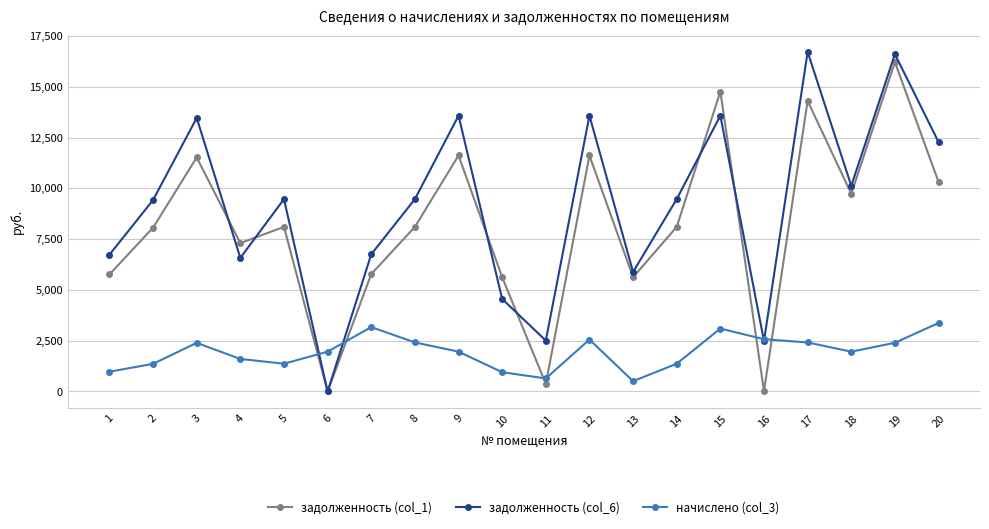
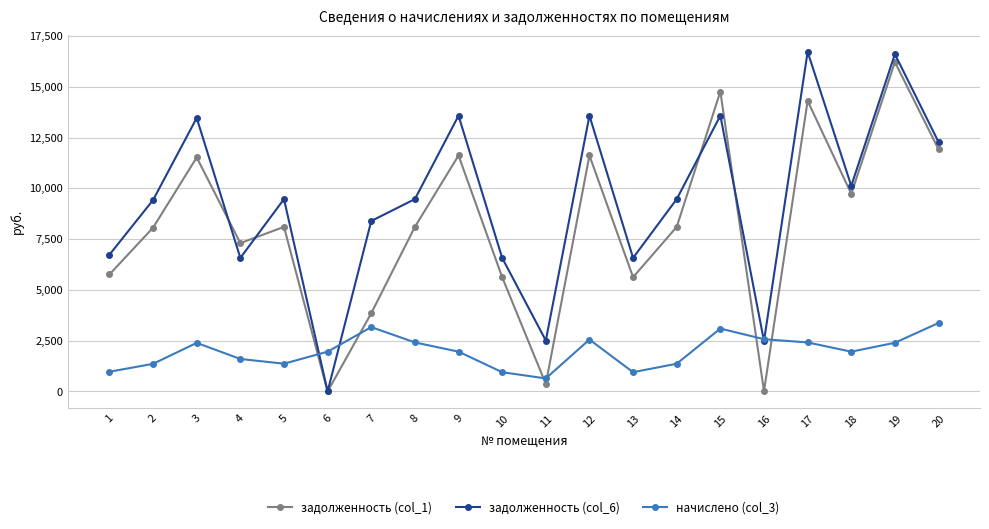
  {
    "задолженность (col_1)": {
      "1": "5,800",
      "2": "8,100",
      "3": "11,500",
      "4": "7,300",
      "5": "8,100",
-     "7": "5,800",
+     "7": "3,900",
      "8": "8,100",
      "9": "11,600",
      "10": "5,600",
      "11": "400",
      "12": "11,600",
      "13": "5,600",
      "14": "8,100",
      "15": "14,800",
      "16": "0",
      "17": "14,300",
      "18": "9,700",
      "19": "16,200",
-     "20": "10,300"
+     "20": "11,900"
    },
    "задолженность (col_6)": {
      "1": "6,700",
      "2": "9,400",
      "3": "13,500",
      "4": "6,600",
      "5": "9,500",
-     "7": "6,800",
+     "7": "8,400",
      "8": "9,500",
      "9": "13,600",
-     "10": "4,600",
+     "10": "6,600",
      "11": "2,500",
      "12": "13,600",
-     "13": "5,900",
+     "13": "6,600",
      "14": "9,500",
      "15": "13,600",
      "17": "16,700",
      "18": "10,100",
      "19": "16,600",
      "20": "12,300"
    },
    "начислено (col_3)": {
      "1": "1,000",
      "2": "1,400",
      "3": "2,400",
      "4": "1,600",
      "5": "1,400",
      "6": "2,000",
      "7": "3,200",
      "8": "2,400",
      "9": "2,000",
      "10": "900",
      "11": "600",
      "12": "2,600",
-     "13": "500",
+     "13": "900",
      "14": "1,400",
      "15": "3,100",
      "17": "2,400",
      "18": "2,000",
      "19": "2,400",
      "20": "3,400"
    }
  }
